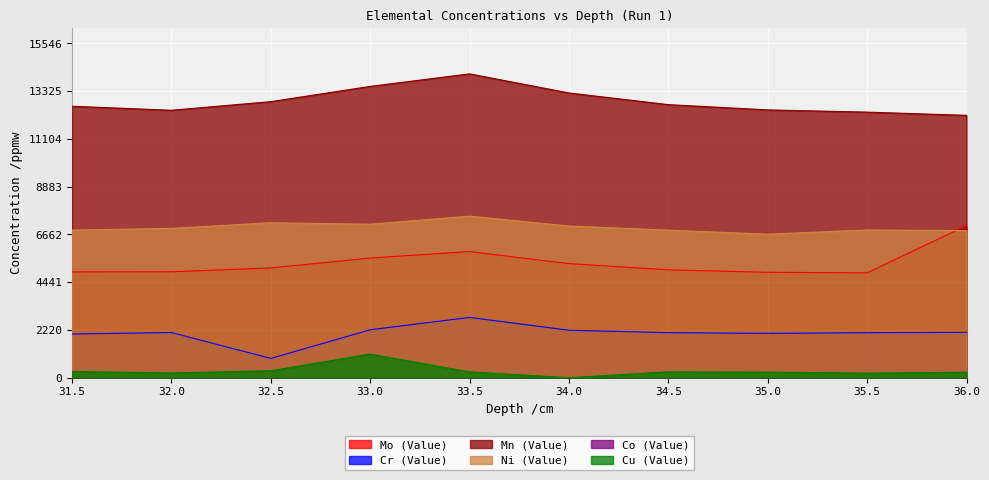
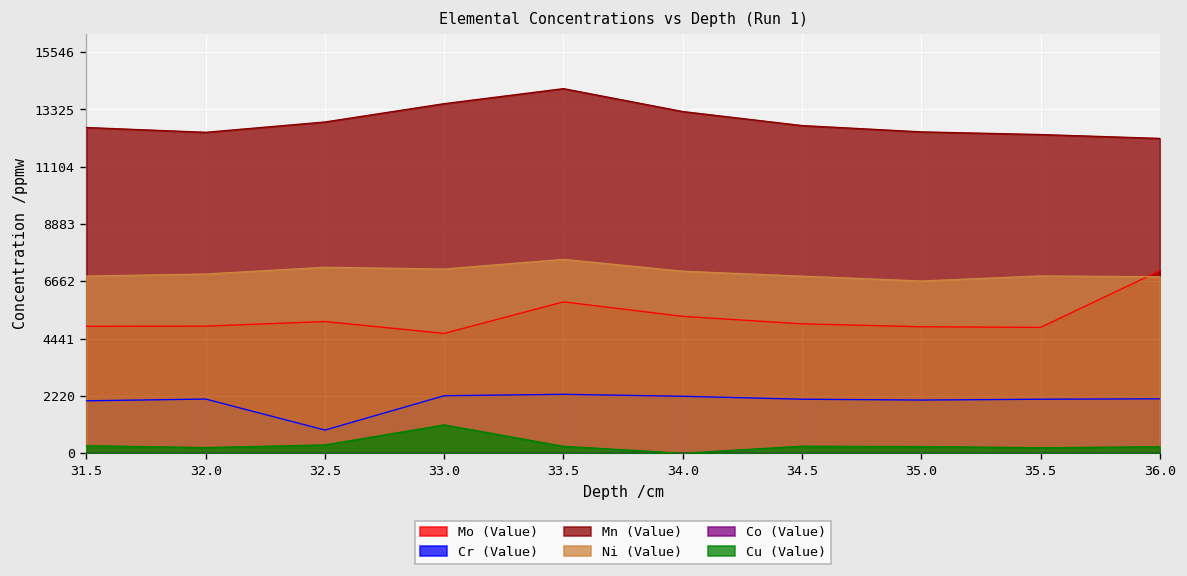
  {
    "Mo (Value)": {
      "31.5": 4900,
      "32.0": 4900,
      "32.5": 5100,
-     "33.0": 5600,
+     "33.0": 4600,
      "33.5": 5900,
      "34.0": 5300,
      "34.5": 5000,
      "35.0": 4900,
      "35.5": 4900,
      "36.0": 7100
    },
    "Cr (Value)": {
      "31.5": 2000,
      "32.0": 2100,
      "32.5": 900,
      "33.0": 2200,
-     "33.5": 2800,
+     "33.5": 2300,
      "34.0": 2200,
      "34.5": 2100,
      "35.0": 2100,
      "35.5": 2100,
      "36.0": 2100
    },
    "Mn (Value)": {
      "31.5": 12600,
      "32.0": 12400,
      "32.5": 12800,
      "33.0": 13600,
      "33.5": 14100,
      "34.0": 13200,
      "34.5": 12700,
      "35.0": 12500,
      "35.5": 12400,
      "36.0": 12200
    },
    "Ni (Value)": {
      "31.5": 6900,
      "32.0": 6900,
      "32.5": 7200,
      "33.0": 7100,
      "33.5": 7500,
      "34.0": 7100,
      "34.5": 6900,
      "35.0": 6700,
      "35.5": 6900,
      "36.0": 6800
    },
    "Co (Value)": {
      "31.5": 0,
      "32.0": 0,
      "32.5": 0,
      "33.0": 0,
      "33.5": 0,
      "34.5": 0,
      "35.0": 0,
      "35.5": 0,
      "36.0": 0
    },
    "Cu (Value)": {
      "31.5": 300,
      "32.0": 200,
      "32.5": 300,
      "33.0": 1100,
      "33.5": 300,
      "34.5": 300,
      "35.0": 300,
      "35.5": 200,
      "36.0": 300
    }
  }
